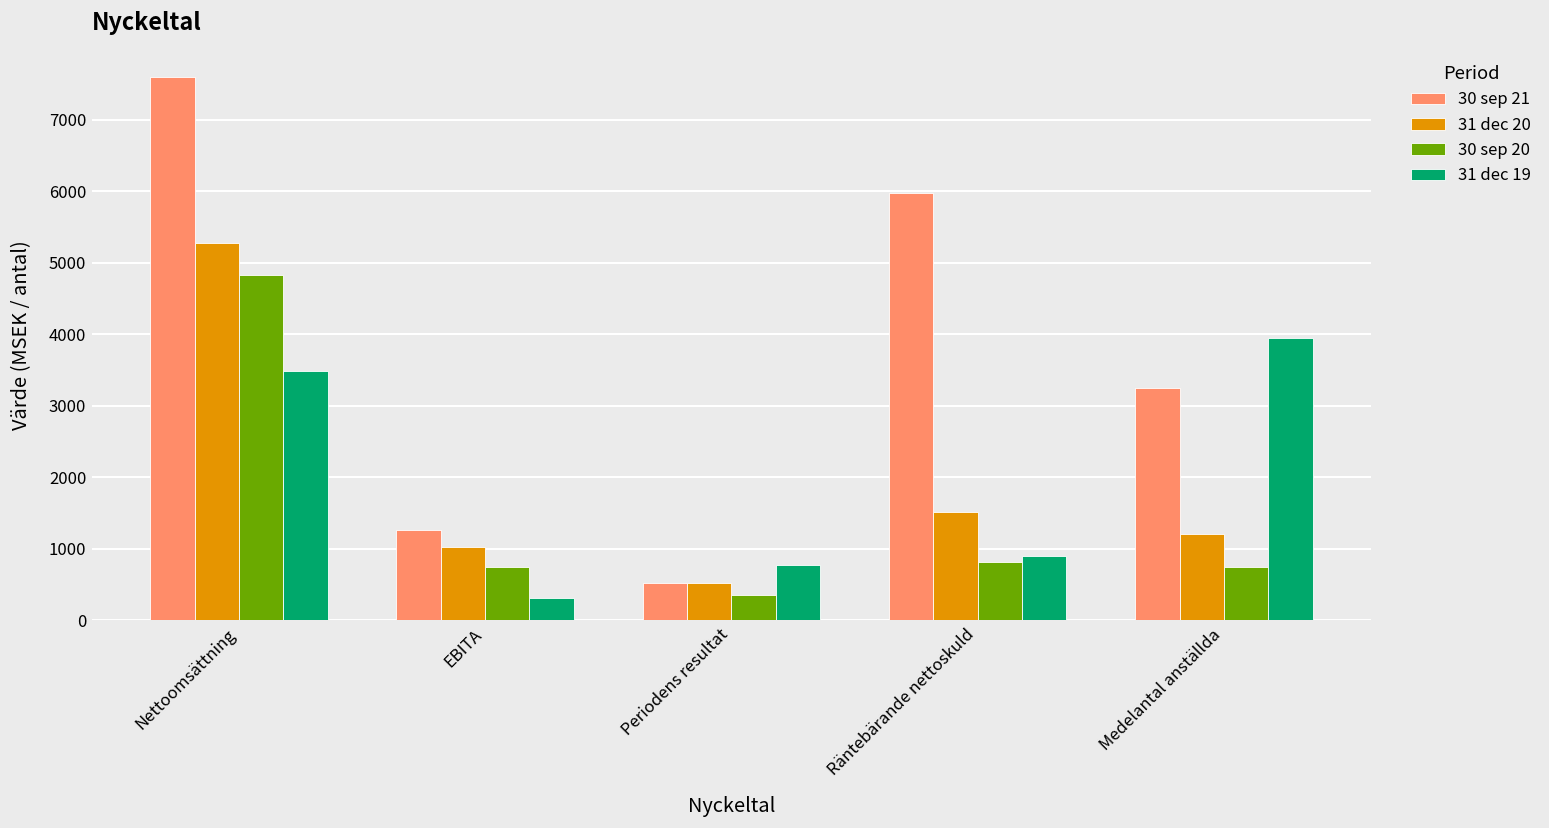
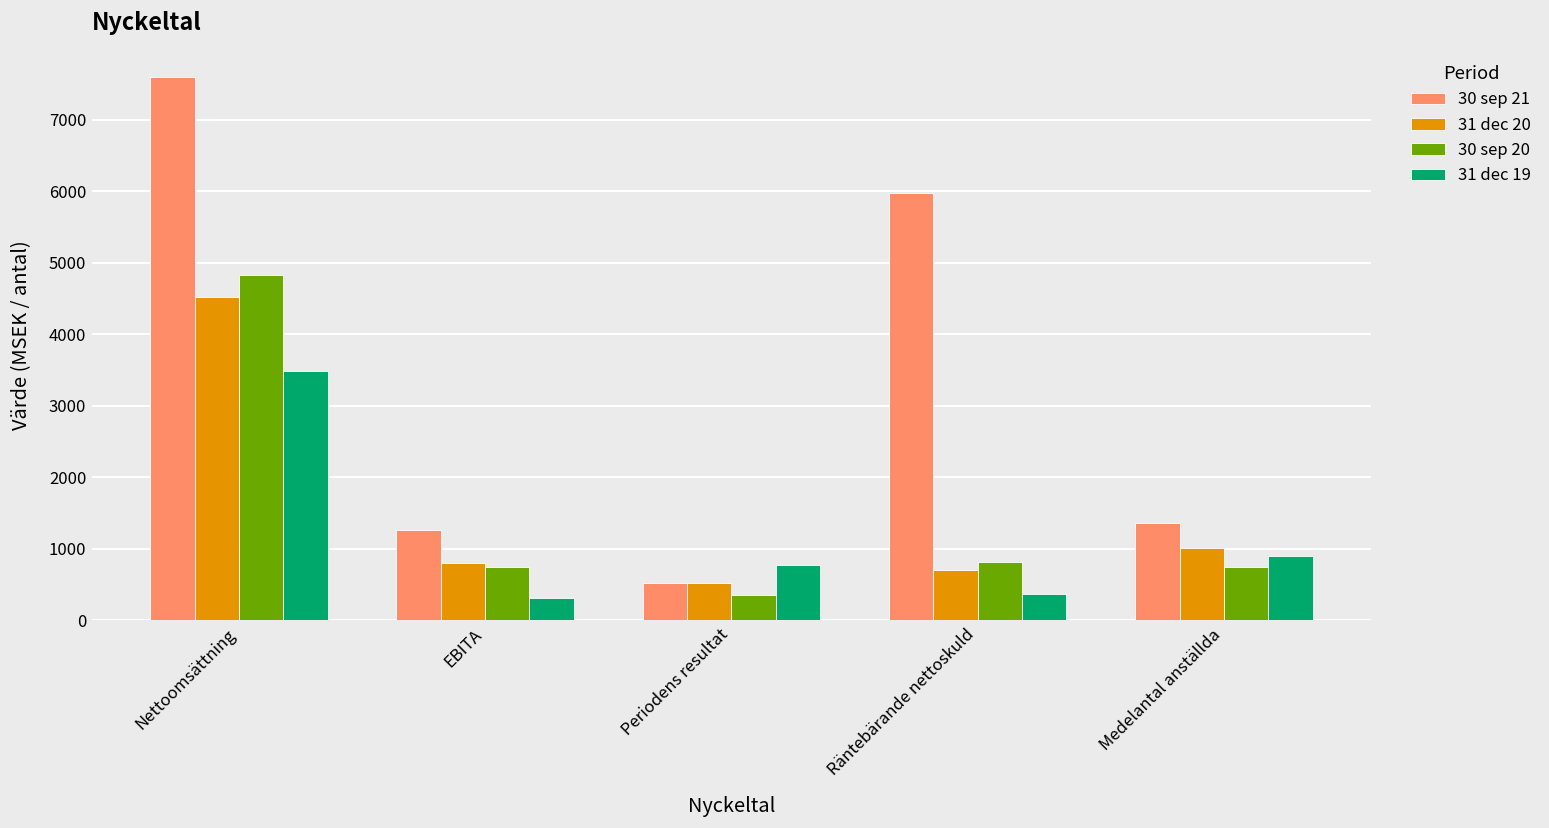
  {
    "30 sep 21": {
      "Nettoomsättning": 7600,
      "EBITA": 1300,
      "Periodens resultat": 500,
      "Räntebärande nettoskuld": 6000,
-     "Medelantal anställda": 3300
+     "Medelantal anställda": 1400
    },
    "31 dec 20": {
-     "Nettoomsättning": 5300,
-     "EBITA": 1000,
+     "Nettoomsättning": 4500,
+     "EBITA": 800,
      "Periodens resultat": 500,
-     "Räntebärande nettoskuld": 1500,
-     "Medelantal anställda": 1200
+     "Räntebärande nettoskuld": 700,
+     "Medelantal anställda": 1000
    },
    "30 sep 20": {
      "Nettoomsättning": 4800,
      "EBITA": 700,
      "Periodens resultat": 300,
      "Räntebärande nettoskuld": 800,
      "Medelantal anställda": 700
    },
    "31 dec 19": {
      "Nettoomsättning": 3500,
      "EBITA": 300,
      "Periodens resultat": 800,
-     "Räntebärande nettoskuld": 900,
-     "Medelantal anställda": 3900
+     "Räntebärande nettoskuld": 400,
+     "Medelantal anställda": 900
    }
  }
